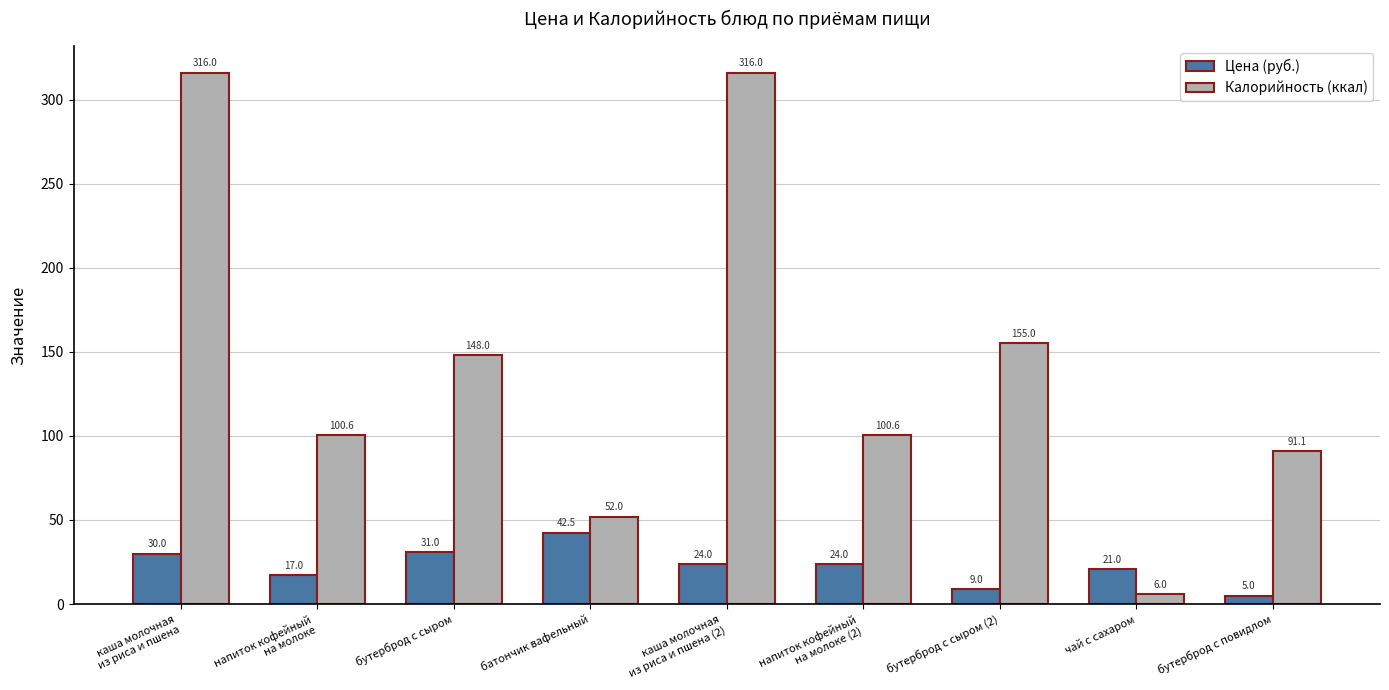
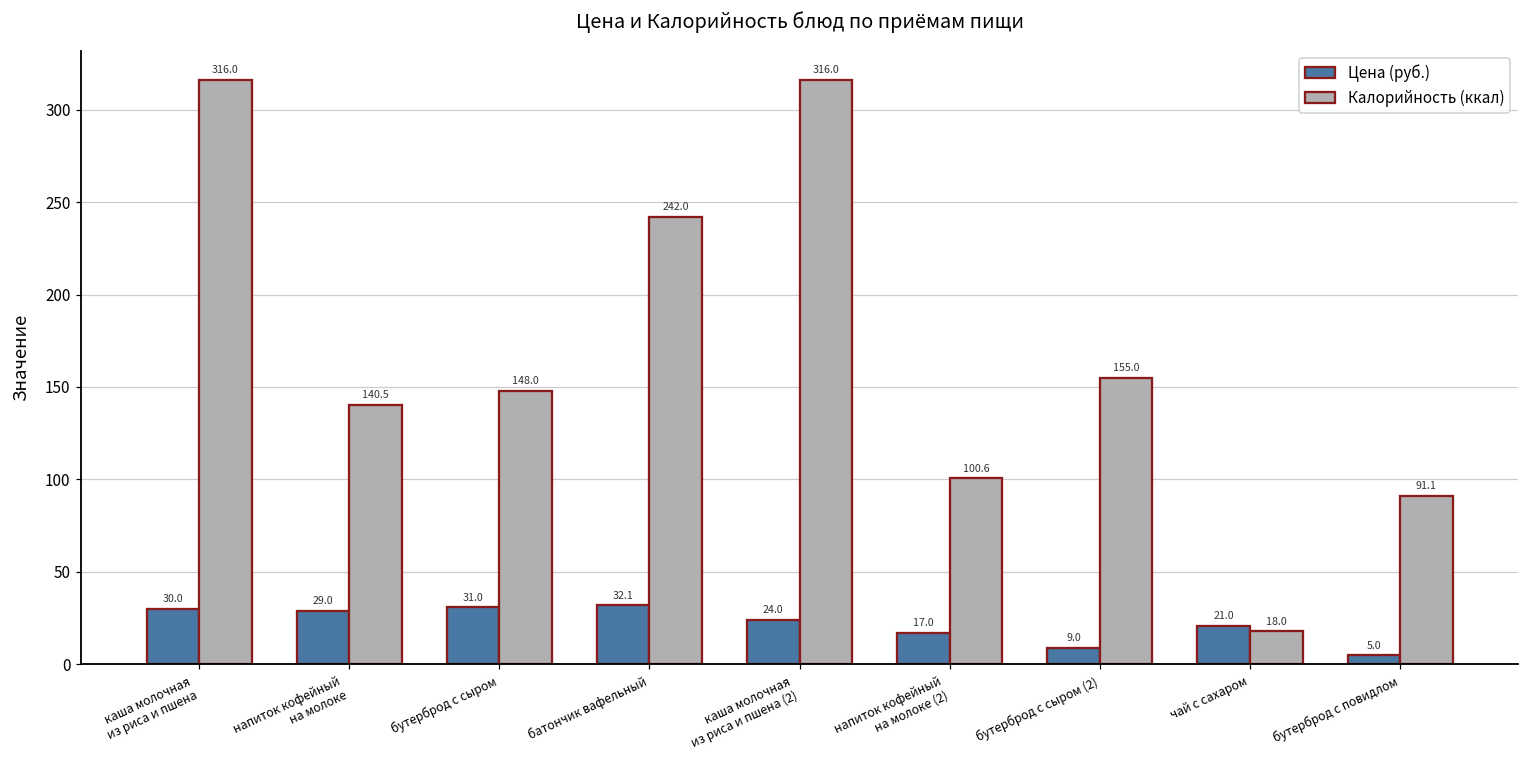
  {
    "Цена (руб.)": {
      "каша молочная из риса и пшена": 30.0,
-     "напиток кофейный на молоке": 17.0,
+     "напиток кофейный на молоке": 29.0,
      "бутерброд с сыром": 31.0,
-     "батончик вафельный": 42.5,
+     "батончик вафельный": 32.1,
      "каша молочная из риса и пшена (2)": 24.0,
-     "напиток кофейный на молоке (2)": 24.0,
+     "напиток кофейный на молоке (2)": 17.0,
      "бутерброд с сыром (2)": 9.0,
      "чай с сахаром": 21.0,
      "бутерброд с повидлом": 5.0
    },
    "Калорийность (ккал)": {
      "каша молочная из риса и пшена": 316.0,
-     "напиток кофейный на молоке": 100.6,
+     "напиток кофейный на молоке": 140.5,
      "бутерброд с сыром": 148.0,
-     "батончик вафельный": 52.0,
+     "батончик вафельный": 242.0,
      "каша молочная из риса и пшена (2)": 316.0,
      "напиток кофейный на молоке (2)": 100.6,
      "бутерброд с сыром (2)": 155.0,
-     "чай с сахаром": 6.0,
+     "чай с сахаром": 18.0,
      "бутерброд с повидлом": 91.1
    }
  }
